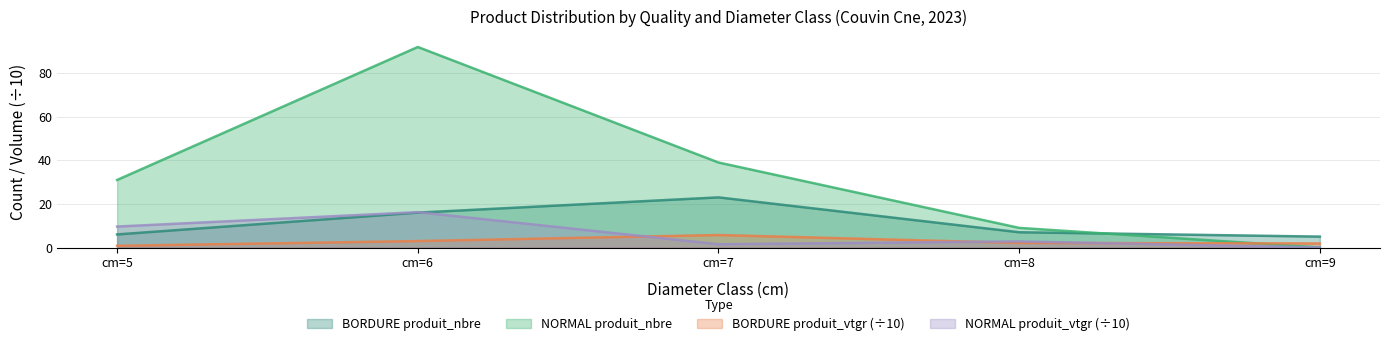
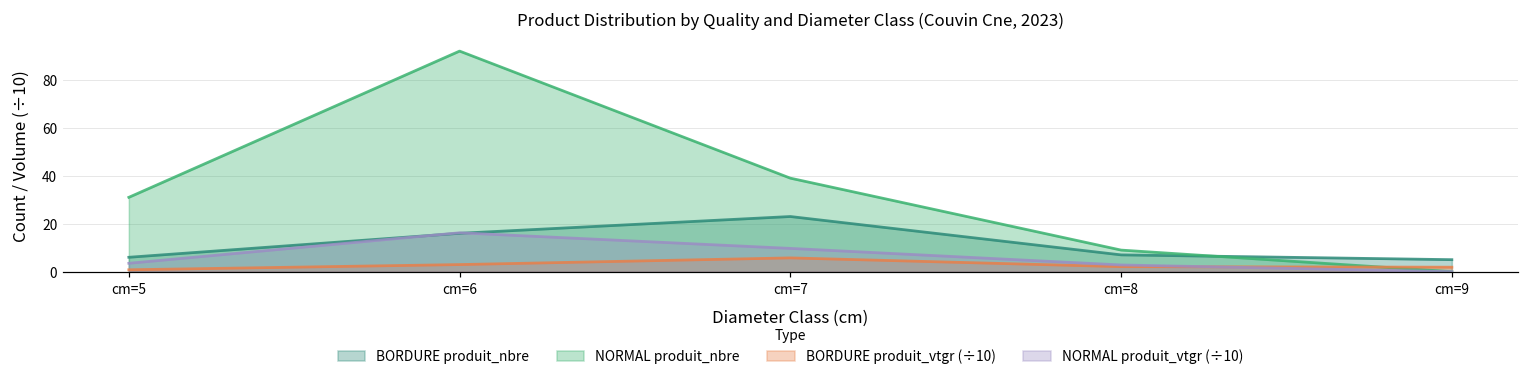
  {
    "BORDURE produit_vtgr (÷10)": {
      "cm=5": 1,
      "cm=6": 3,
      "cm=7": 6,
      "cm=9": 2
    },
    "NORMAL produit_vtgr (÷10)": {
-     "cm=5": 10,
-     "cm=7": 2
+     "cm=5": 3,
+     "cm=7": 10
    }
  }
